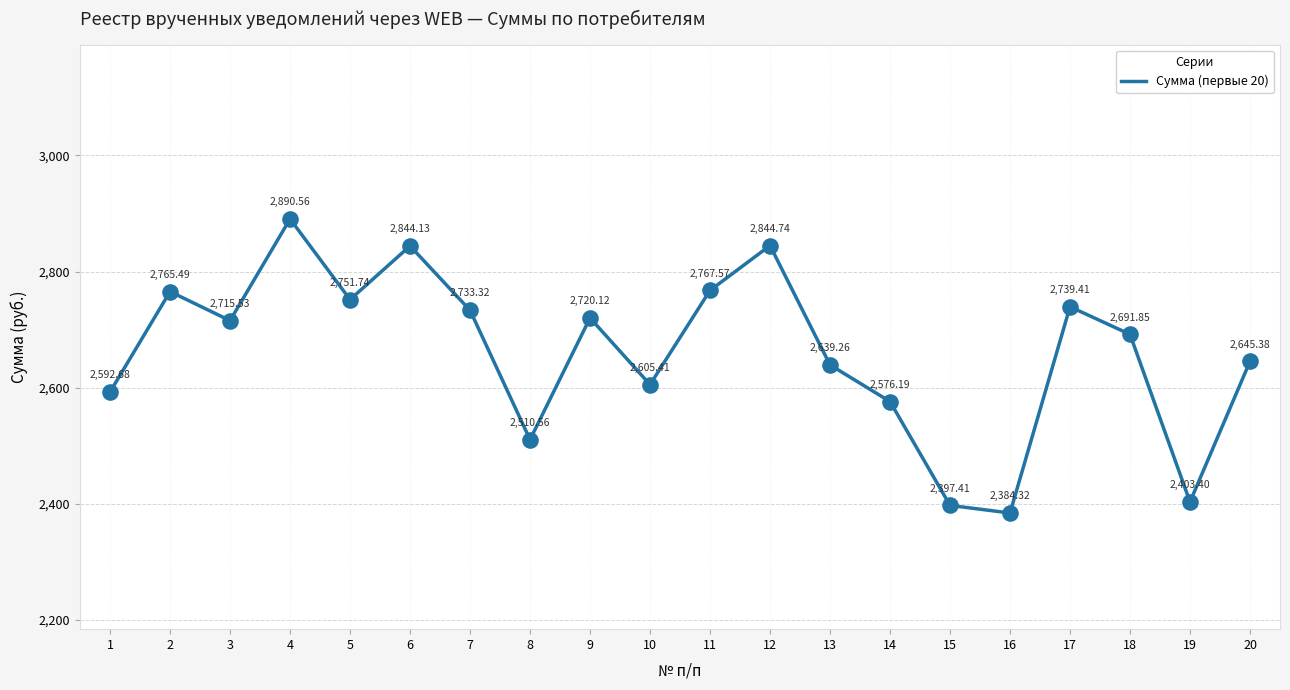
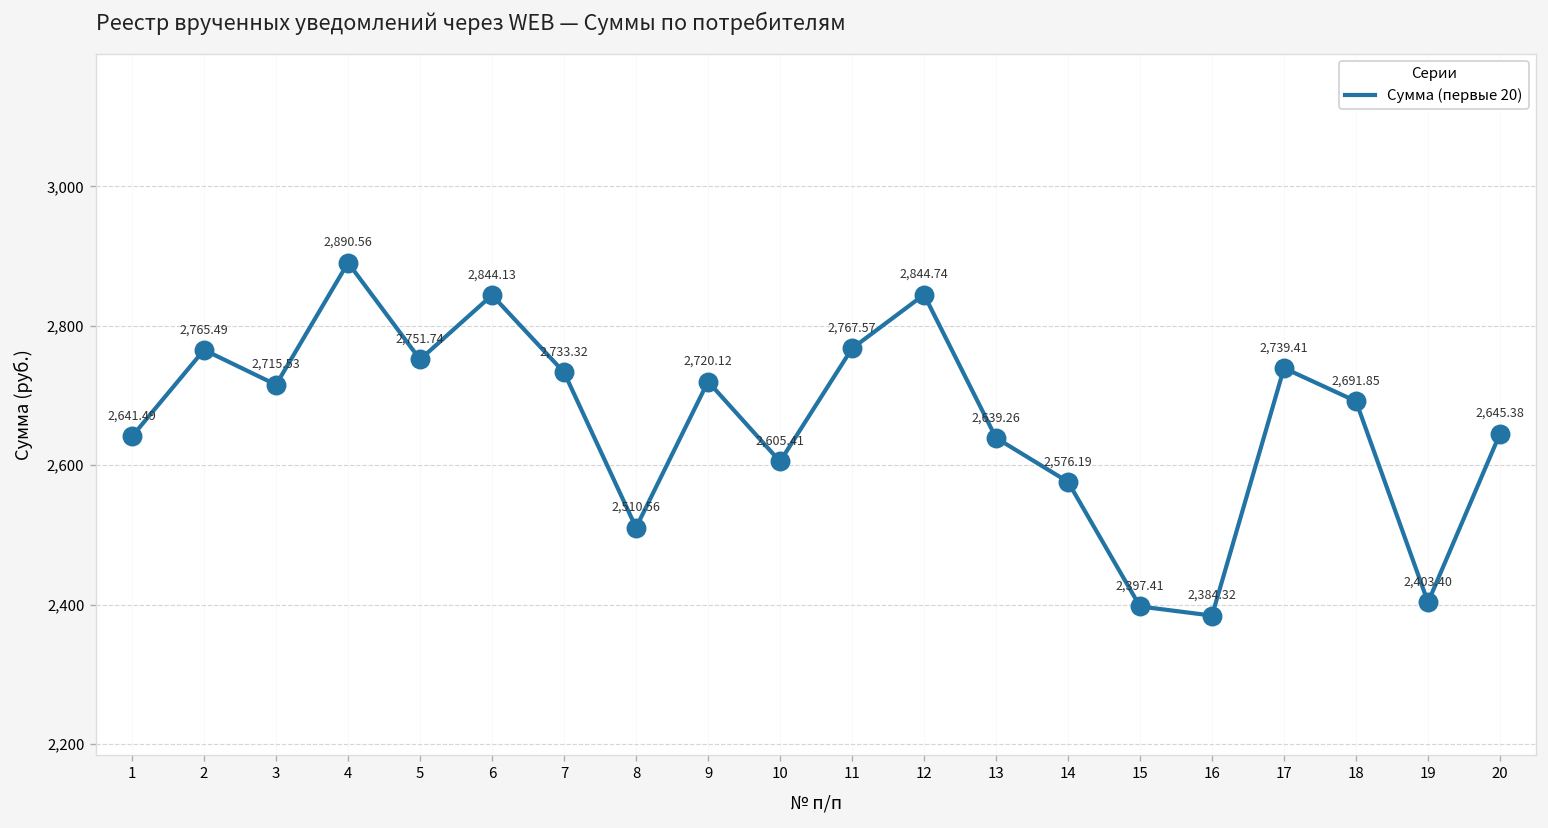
  {
-   "1": "2,592.68",
+   "1": "2,641.49",
    "2": "2,765.49",
    "3": "2,715.53",
    "4": "2,890.56",
    "5": "2,751.74",
    "6": "2,844.13",
    "7": "2,733.32",
    "8": "2,510.56",
    "9": "2,720.12",
    "10": "2,605.41",
    "11": "2,767.57",
    "12": "2,844.74",
    "13": "2,639.26",
    "14": "2,576.19",
    "15": "2,397.41",
    "16": "2,384.32",
    "17": "2,739.41",
    "18": "2,691.85",
    "19": "2,403.40",
    "20": "2,645.38"
  }
